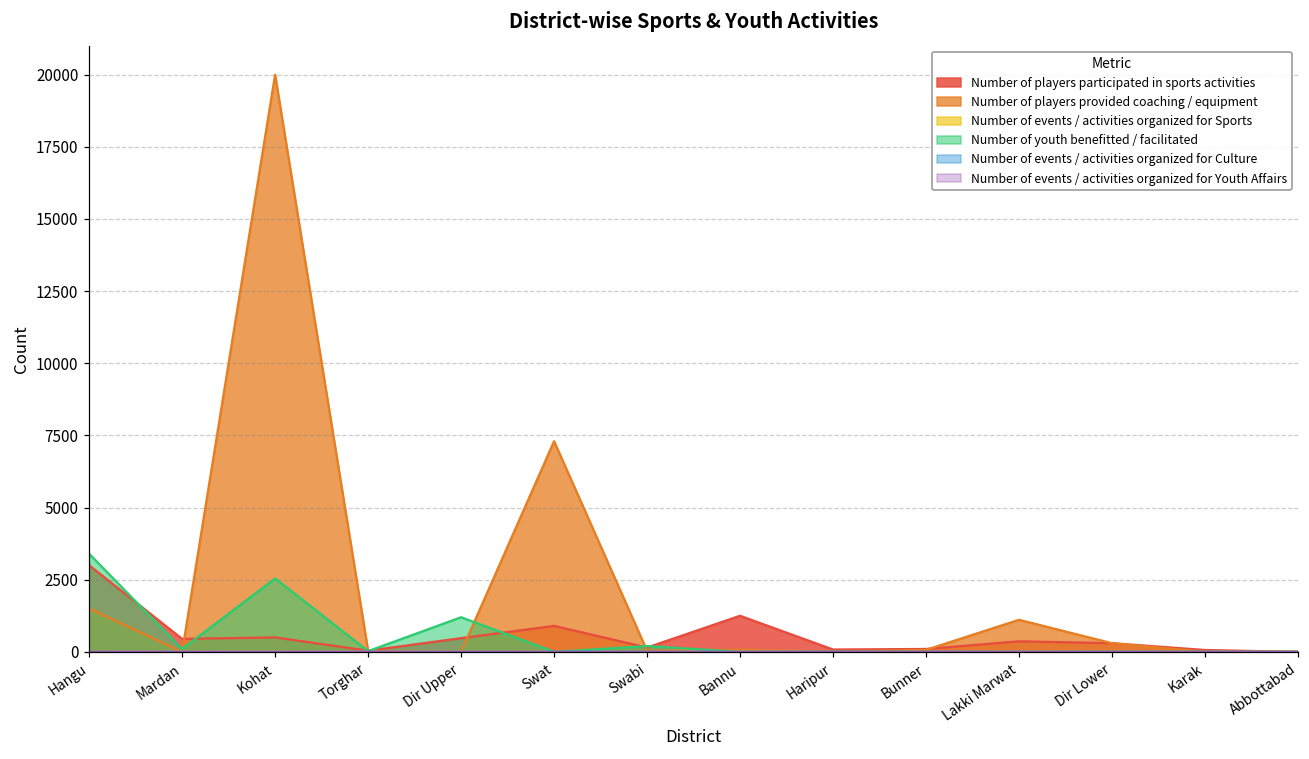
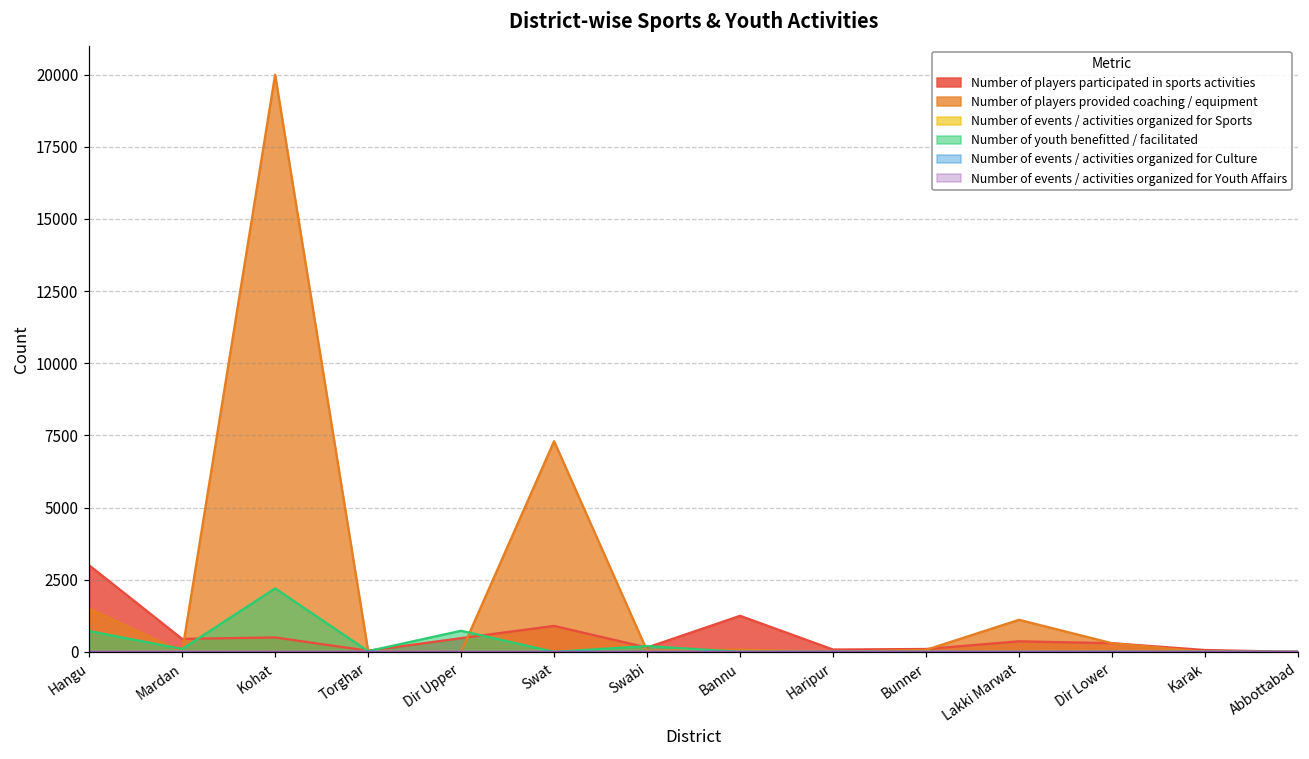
  {
    "Number of youth benefitted / facilitated": {
-     "Hangu": 3400,
-     "Kohat": 2500,
-     "Dir Upper": 1200
+     "Hangu": 700,
+     "Kohat": 2200,
+     "Dir Upper": 700
    }
  }
